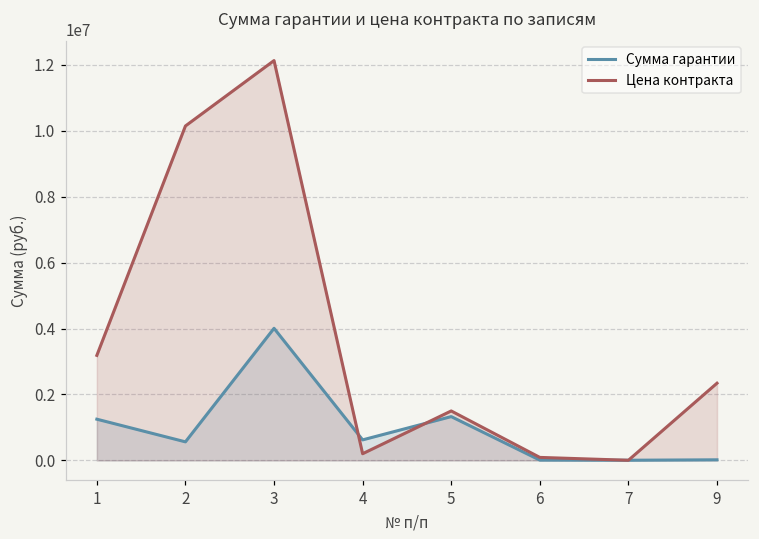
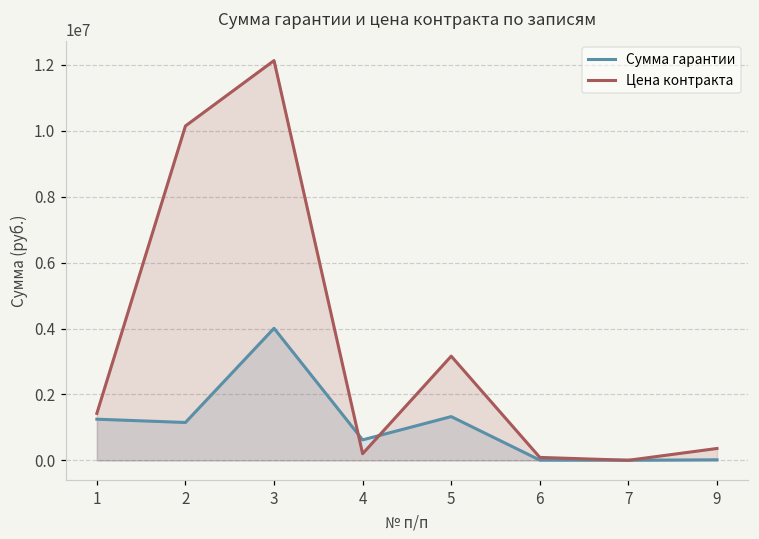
  {
    "Сумма гарантии": {
      "1": 1300000,
-     "2": 600000,
+     "2": 1200000,
      "3": 4000000,
      "4": 600000,
      "5": 1300000,
      "9": 0
    },
    "Цена контракта": {
-     "1": 3200000,
+     "1": 1400000,
      "2": 10100000,
      "3": 12100000,
      "4": 200000,
-     "5": 1500000,
-     "9": 2300000
+     "5": 3200000,
+     "9": 400000
    }
  }
